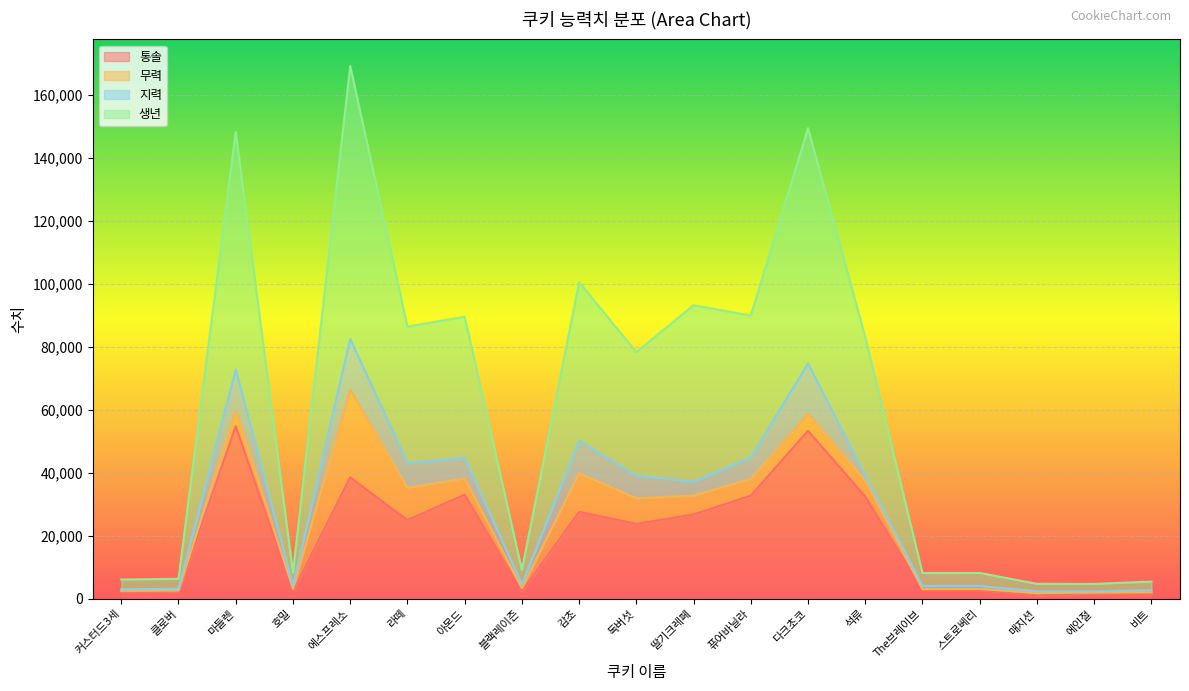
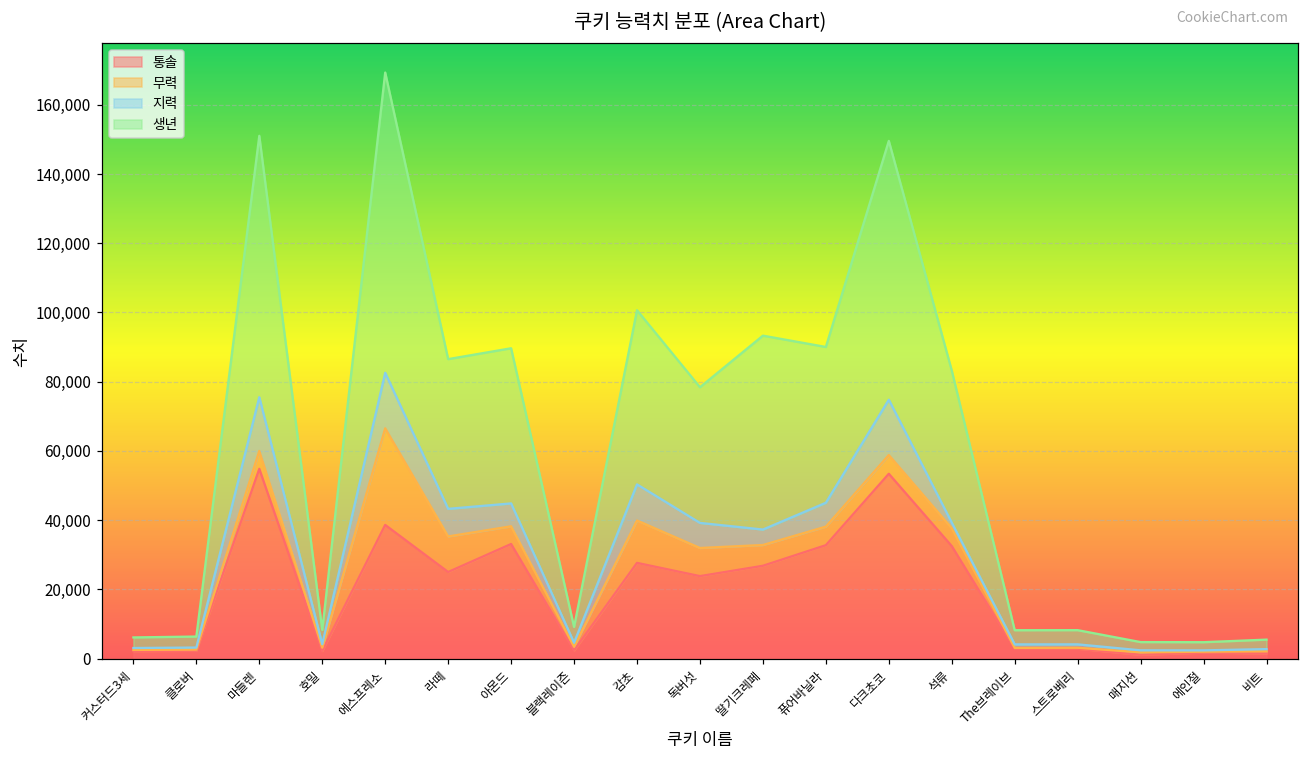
  {
    "통솔": {
      "마들렌": "55,000",
      "호밀": "2,000",
      "에스프레소": "39,000",
      "라떼": "25,000",
      "아몬드": "33,000",
      "블랙레이즌": "2,000",
      "감초": "28,000",
      "독버섯": "24,000",
      "딸기크레페": "27,000",
      "퓨어바닐라": "33,000",
      "다크초코": "53,000",
      "석류": "32,000"
    },
    "무력": {
      "마들렌": "5,000",
      "호밀": "1,000",
      "에스프레소": "28,000",
      "라떼": "10,000",
      "아몬드": "5,000",
      "블랙레이즌": "1,000",
      "감초": "12,000",
      "독버섯": "8,000",
      "딸기크레페": "6,000",
      "퓨어바닐라": "5,000",
      "다크초코": "5,000",
      "석류": "5,000"
    },
    "지력": {
-     "마들렌": "13,000",
+     "마들렌": "16,000",
      "호밀": "1,000",
      "에스프레소": "16,000",
      "라떼": "8,000",
      "아몬드": "7,000",
      "블랙레이즌": "1,000",
      "감초": "10,000",
      "독버섯": "7,000",
      "딸기크레페": "4,000",
      "퓨어바닐라": "7,000",
      "다크초코": "16,000",
      "석류": "2,000",
      "The브레이브": "1,000",
      "스트로베리": "1,000"
    },
    "생년": {
      "커스터드3세": "3,000",
      "클로버": "3,000",
      "마들렌": "75,000",
      "호밀": "4,000",
      "에스프레소": "87,000",
      "라떼": "43,000",
      "아몬드": "45,000",
      "블랙레이즌": "5,000",
      "감초": "50,000",
      "독버섯": "39,000",
      "딸기크레페": "56,000",
      "퓨어바닐라": "45,000",
      "다크초코": "75,000",
      "석류": "44,000",
      "The브레이브": "4,000",
      "스트로베리": "4,000",
      "매지션": "2,000",
      "에인절": "2,000",
      "비트": "3,000"
    }
  }
